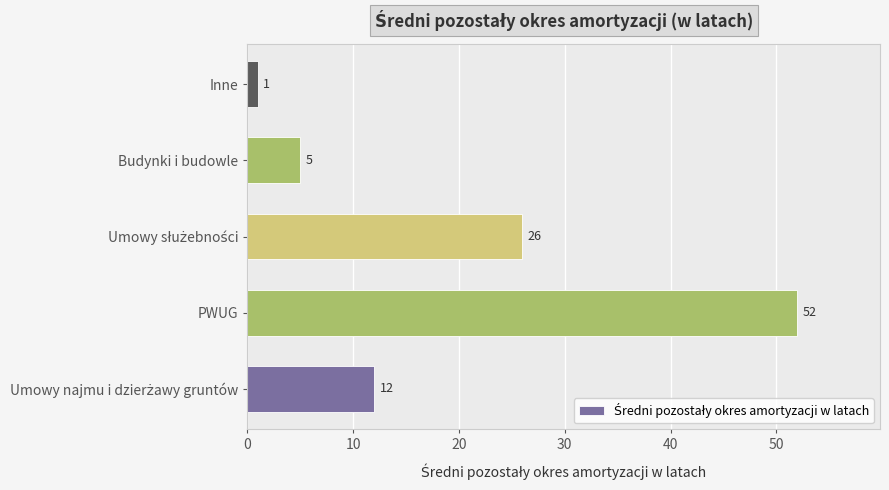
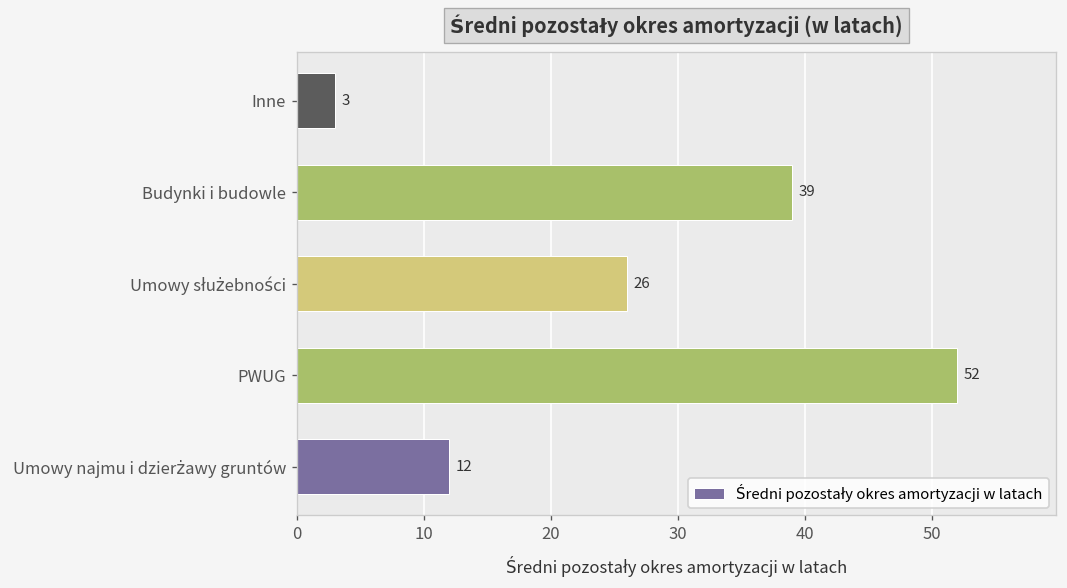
  {
-   "Inne": 1,
-   "Budynki i budowle": 5,
+   "Inne": 3,
+   "Budynki i budowle": 39,
    "Umowy służebności": 26,
    "PWUG": 52,
    "Umowy najmu i dzierżawy gruntów": 12
  }
